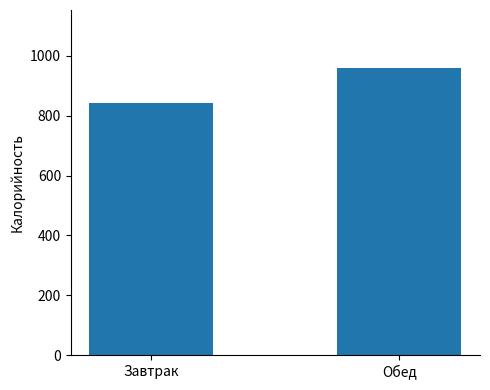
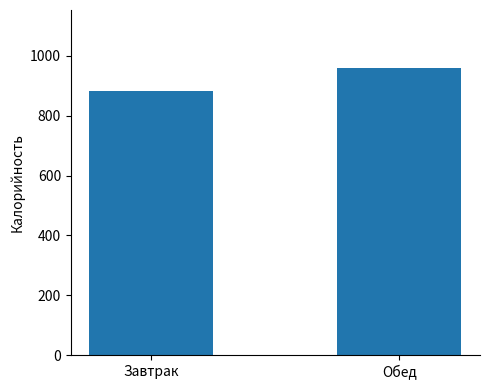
  {
-   "Завтрак": 840,
+   "Завтрак": 880,
    "Обед": 960
  }
